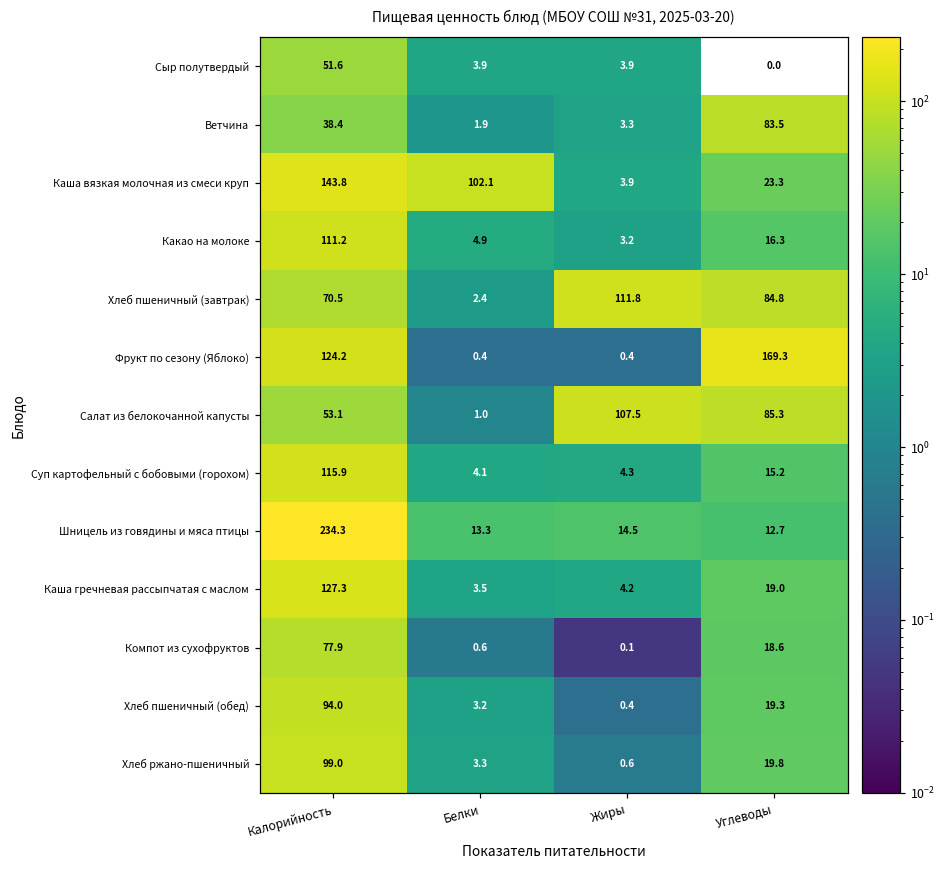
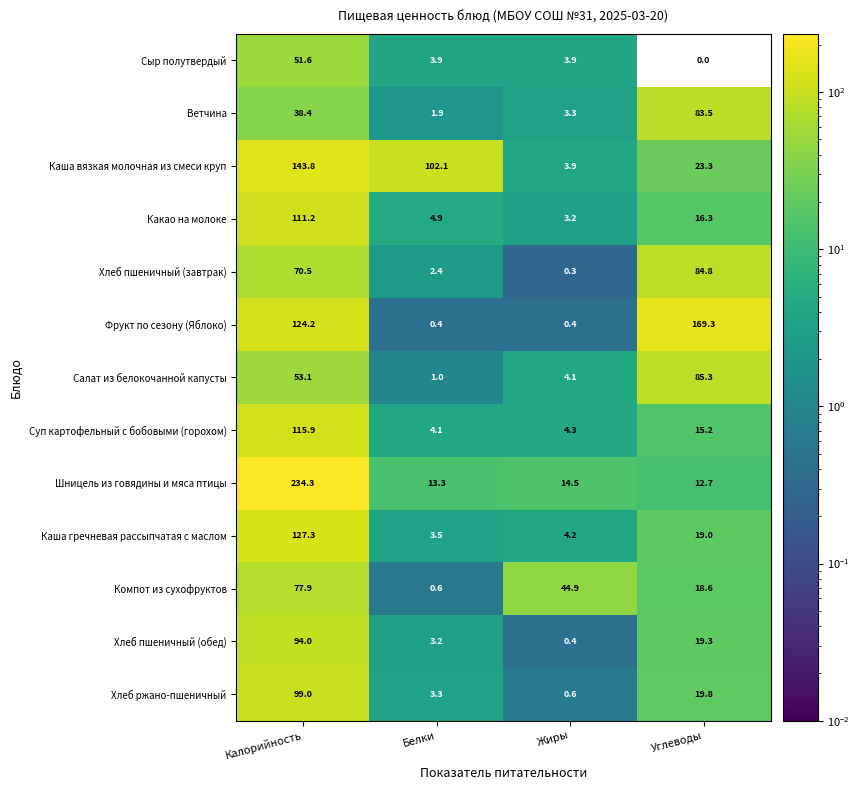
  {
    "Сыр полутвердый": {
      "Калорийность": 51.6,
      "Белки": 3.9,
      "Жиры": 3.9,
      "Углеводы": 0.0
    },
    "Ветчина": {
      "Калорийность": 38.4,
      "Белки": 1.9,
      "Жиры": 3.3,
      "Углеводы": 83.5
    },
    "Каша вязкая молочная из смеси круп": {
      "Калорийность": 143.8,
      "Белки": 102.1,
      "Жиры": 3.9,
      "Углеводы": 23.3
    },
    "Какао на молоке": {
      "Калорийность": 111.2,
      "Белки": 4.9,
      "Жиры": 3.2,
      "Углеводы": 16.3
    },
    "Хлеб пшеничный (завтрак)": {
      "Калорийность": 70.5,
      "Белки": 2.4,
-     "Жиры": 111.8,
+     "Жиры": 0.3,
      "Углеводы": 84.8
    },
    "Фрукт по сезону (Яблоко)": {
      "Калорийность": 124.2,
      "Белки": 0.4,
      "Жиры": 0.4,
      "Углеводы": 169.3
    },
    "Салат из белокочанной капусты": {
      "Калорийность": 53.1,
      "Белки": 1.0,
-     "Жиры": 107.5,
+     "Жиры": 4.1,
      "Углеводы": 85.3
    },
    "Суп картофельный с бобовыми (горохом)": {
      "Калорийность": 115.9,
      "Белки": 4.1,
      "Жиры": 4.3,
      "Углеводы": 15.2
    },
    "Шницель из говядины и мяса птицы": {
      "Калорийность": 234.3,
      "Белки": 13.3,
      "Жиры": 14.5,
      "Углеводы": 12.7
    },
    "Каша гречневая рассыпчатая с маслом": {
      "Калорийность": 127.3,
      "Белки": 3.5,
      "Жиры": 4.2,
      "Углеводы": 19.0
    },
    "Компот из сухофруктов": {
      "Калорийность": 77.9,
      "Белки": 0.6,
-     "Жиры": 0.1,
+     "Жиры": 44.9,
      "Углеводы": 18.6
    },
    "Хлеб пшеничный (обед)": {
      "Калорийность": 94.0,
      "Белки": 3.2,
      "Жиры": 0.4,
      "Углеводы": 19.3
    },
    "Хлеб ржано-пшеничный": {
      "Калорийность": 99.0,
      "Белки": 3.3,
      "Жиры": 0.6,
      "Углеводы": 19.8
    }
  }
